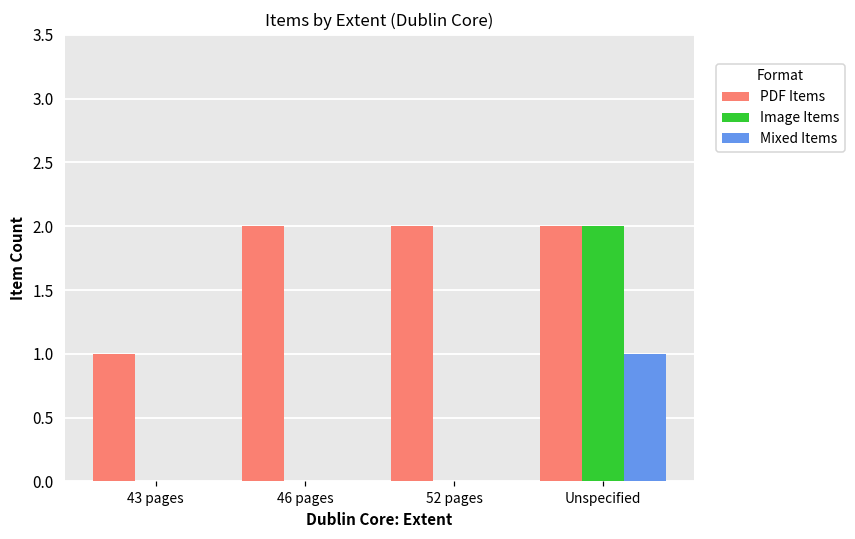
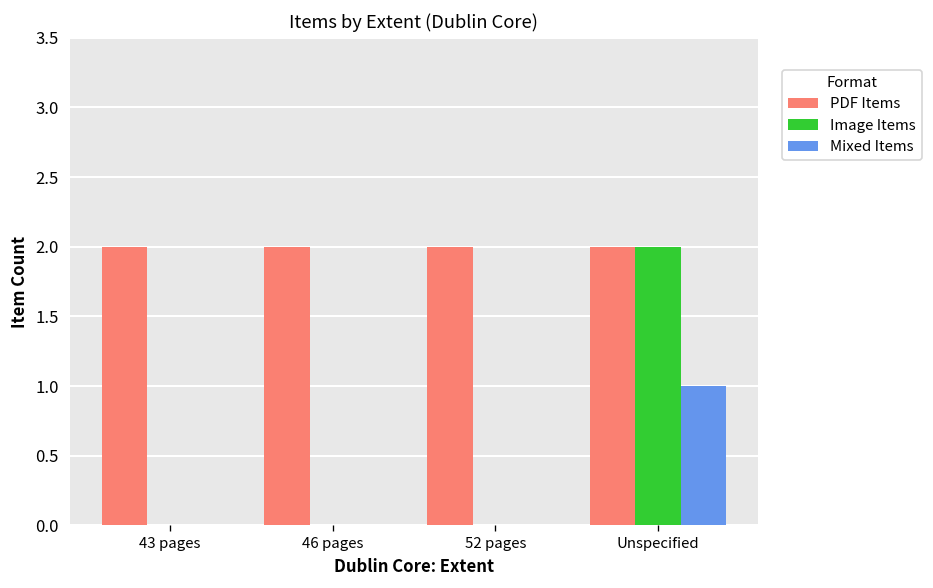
  {
    "PDF Items": {
-     "43 pages": 1,
+     "43 pages": 2,
      "46 pages": 2,
      "52 pages": 2,
      "Unspecified": 2
    },
    "Image Items": {
      "43 pages": 0,
      "46 pages": 0,
      "52 pages": 0,
      "Unspecified": 2
    },
    "Mixed Items": {
      "43 pages": 0,
      "46 pages": 0,
      "52 pages": 0,
      "Unspecified": 1
    }
  }
